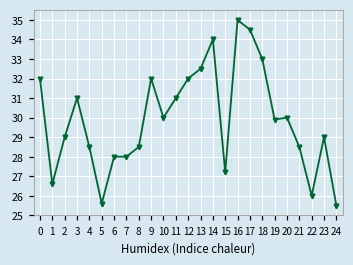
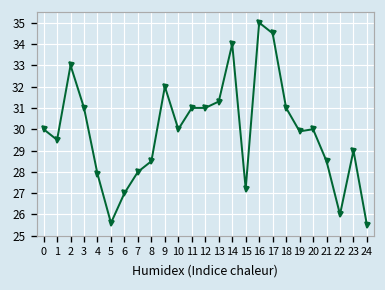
  {
-   "0": 32,
-   "1": 26.6,
-   "2": 29,
+   "0": 30,
+   "1": 29.5,
+   "2": 33,
    "3": 31.0,
-   "4": 28.5,
+   "4": 27.9,
    "5": 25.6,
-   "6": 28,
+   "6": 27,
    "7": 28.0,
    "8": 28.5,
    "9": 32.0,
    "10": 30.0,
    "11": 31.0,
-   "12": 32,
-   "13": 32.5,
+   "12": 31,
+   "13": 31.3,
    "14": 34.0,
    "15": 27.2,
    "16": 35.0,
    "17": 34.5,
-   "18": 33,
+   "18": 31,
    "19": 29.9,
    "20": 30.0,
    "21": 28.5,
    "22": 26.0,
    "23": 29.0,
    "24": 25.5
  }
